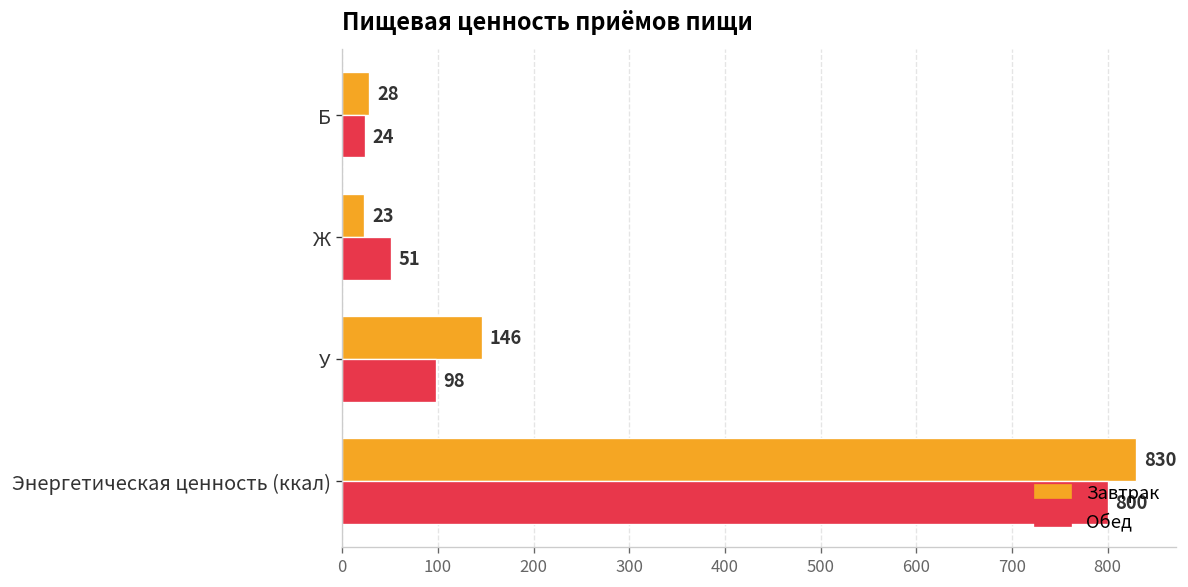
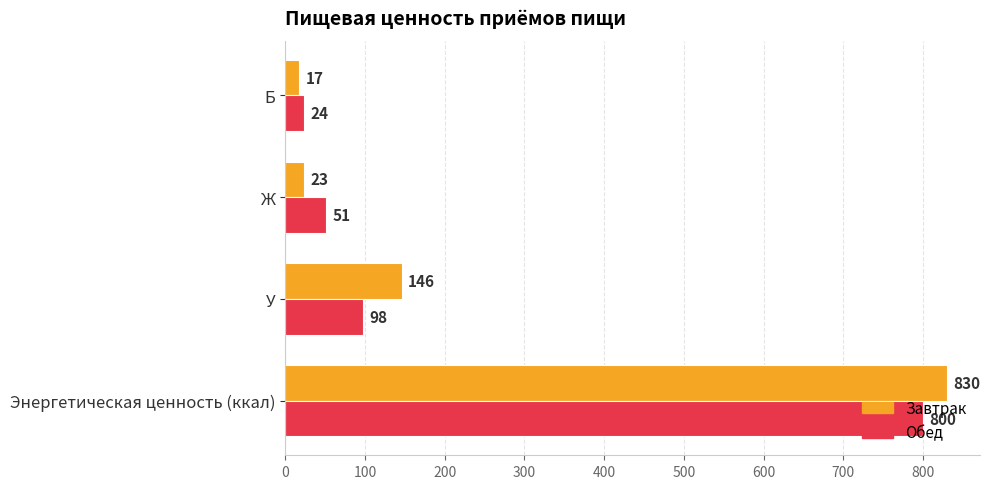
  {
    "Завтрак": {
-     "Б": 28,
+     "Б": 17,
      "Ж": 23,
      "У": 146,
      "Энергетическая ценность (ккал)": 830
    },
    "Обед": {
      "Б": 24,
      "Ж": 51,
      "У": 98,
      "Энергетическая ценность (ккал)": 800
    }
  }
